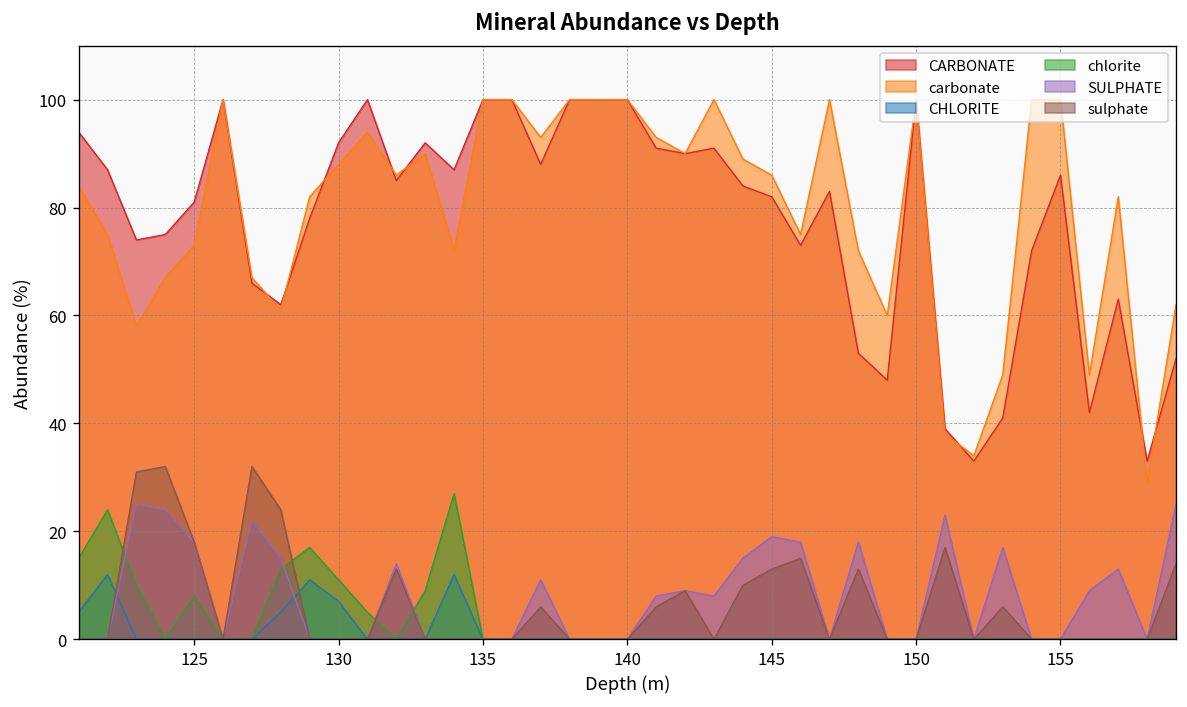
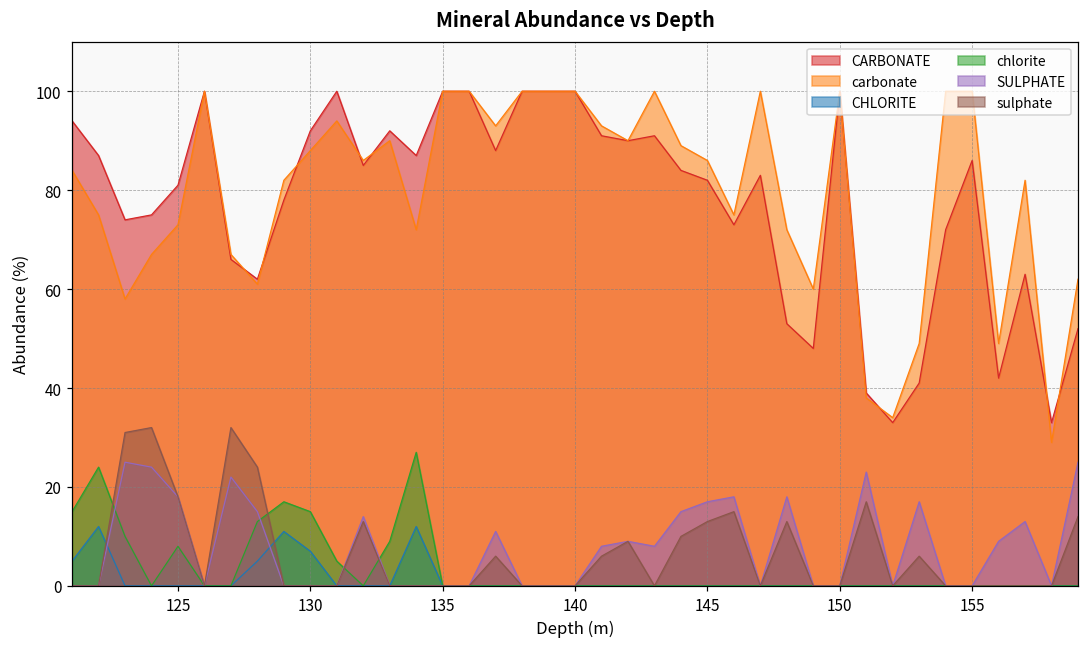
  {
    "CARBONATE": {
      "125": 81,
      "130": 92,
      "145": 82,
      "155": 86
    },
    "carbonate": {
      "125": 73,
      "130": 88,
      "145": 86
    },
    "CHLORITE": {
      "125": 0,
      "130": 7
    },
    "chlorite": {
      "125": 8,
-     "130": 11
+     "130": 15
    },
    "SULPHATE": {
-     "145": 19
+     "145": 17
    },
    "sulphate": {
      "145": 13
    }
  }
